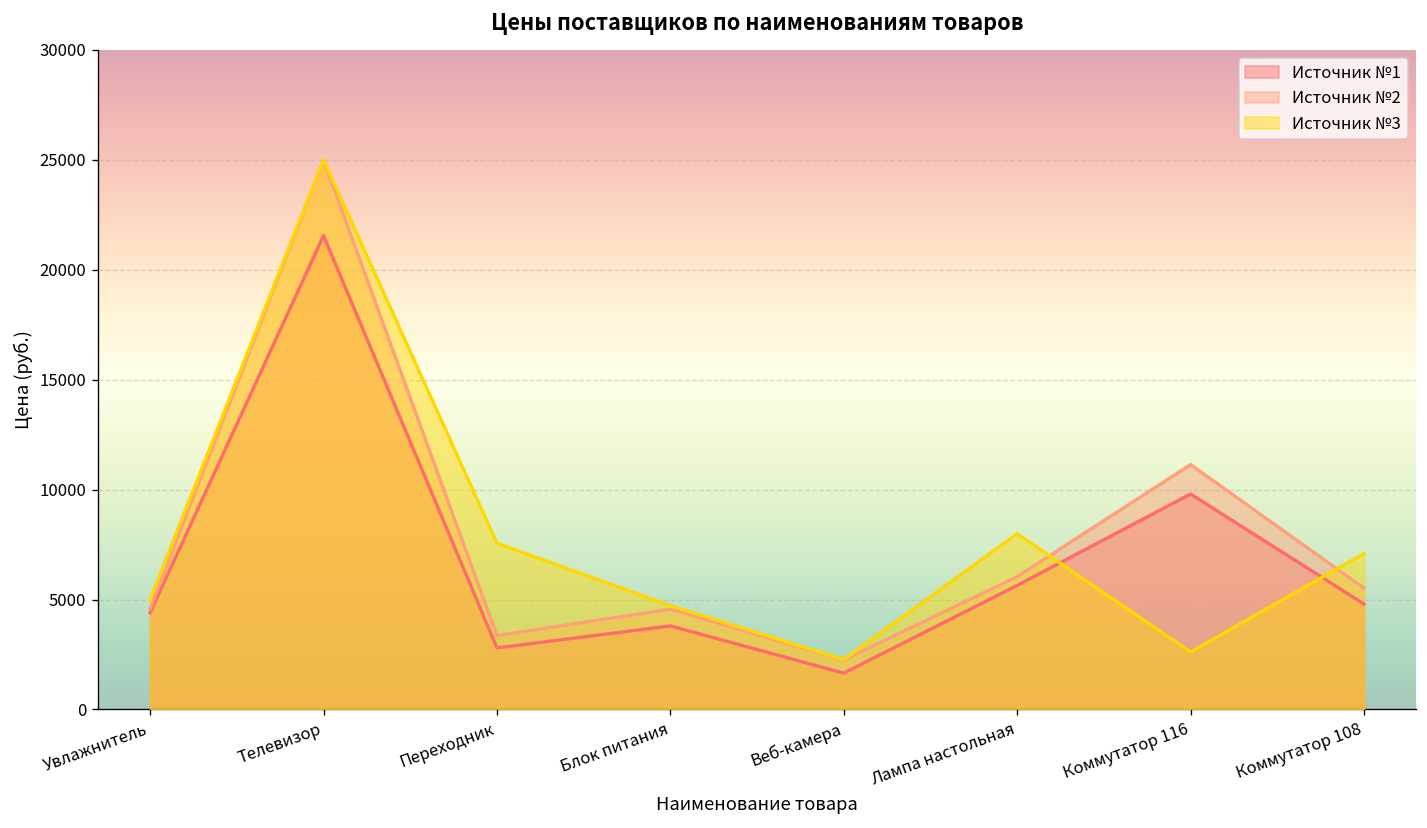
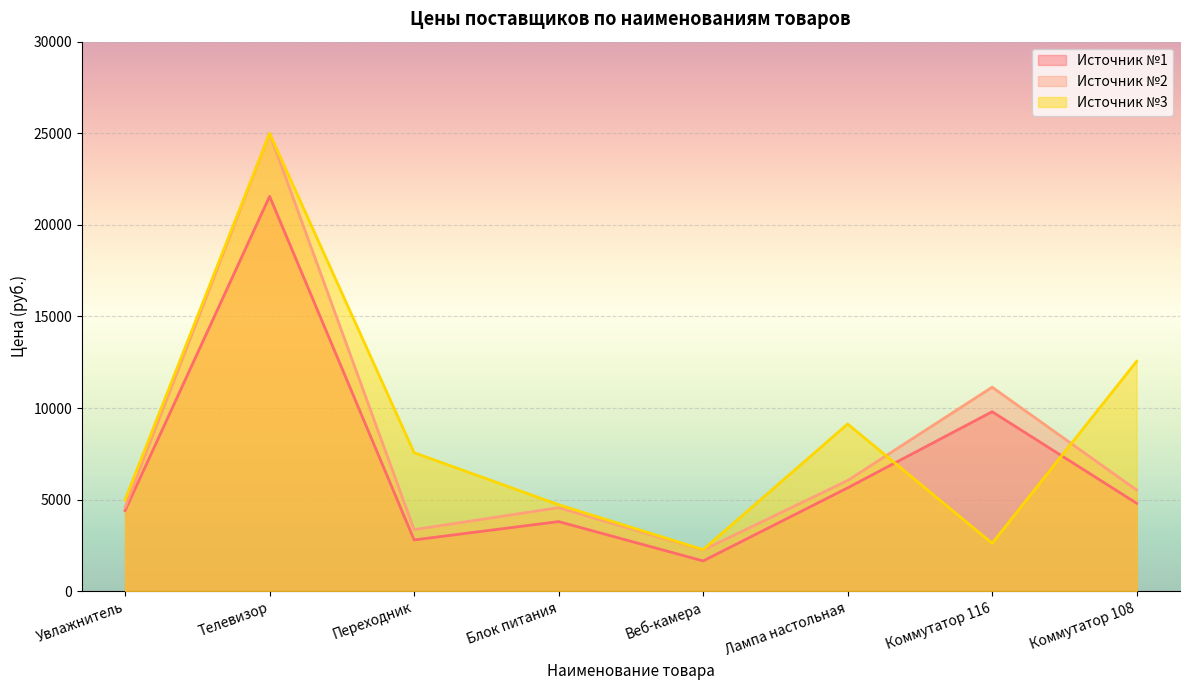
  {
    "Источник №3": {
      "Увлажнитель": 5000,
      "Переходник": 7600,
      "Блок питания": 4700,
-     "Лампа настольная": 8000,
+     "Лампа настольная": 9100,
      "Коммутатор 116": 2600,
-     "Коммутатор 108": 7100
+     "Коммутатор 108": 12600
    }
  }
